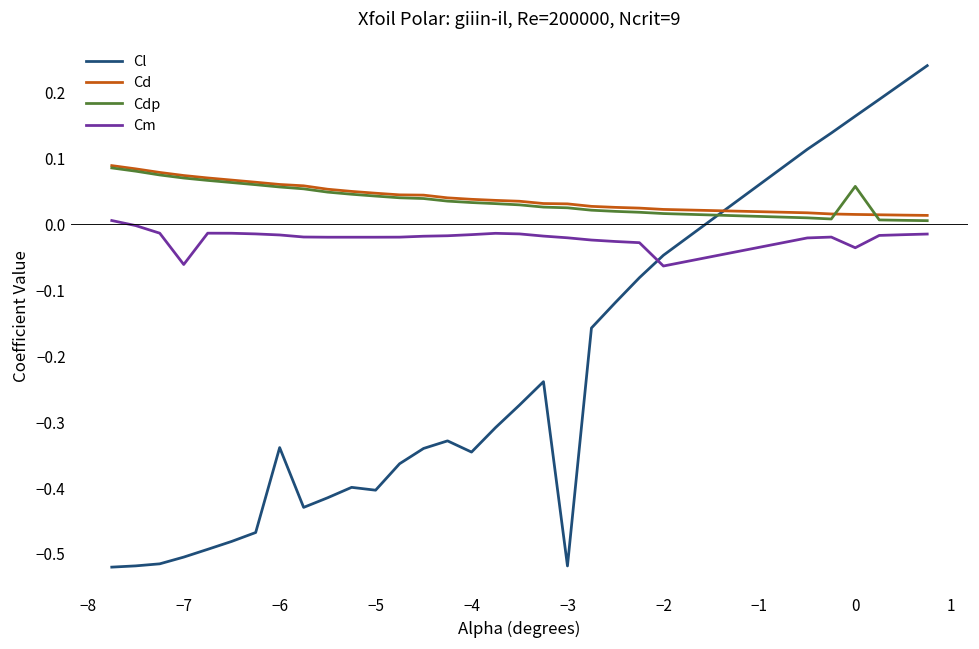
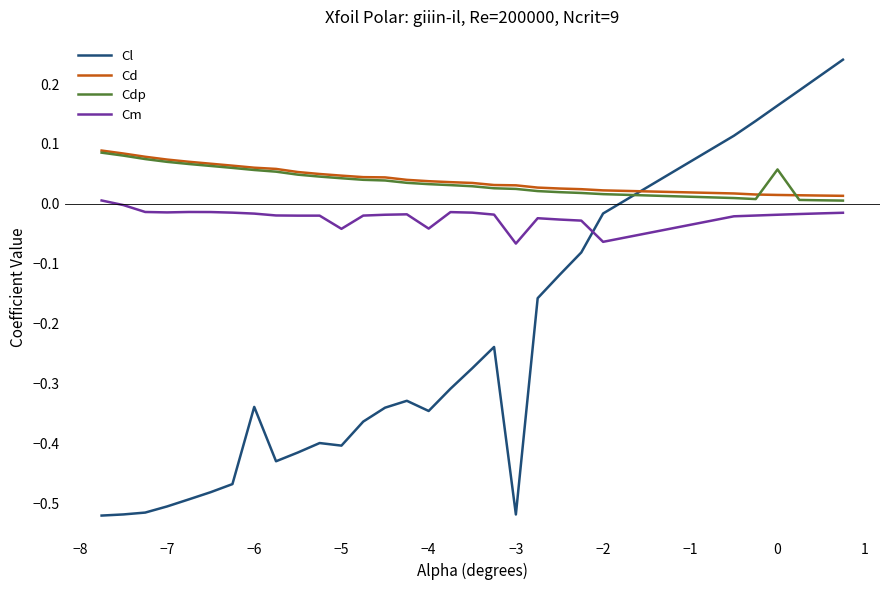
  {
    "Cl": {
      "−7": -0.50,
      "−6": -0.34,
      "−5": -0.40,
      "−4": -0.35,
      "−3": -0.52,
-     "−2": -0.05,
+     "−2": -0.02,
      "0": 0.16
    },
    "Cd": {
      "−5": 0.05,
      "−4": 0.04,
      "−3": 0.03,
      "−2": 0.02,
      "0": 0.01
    },
    "Cdp": {
      "−5": 0.04,
      "−4": 0.03,
      "−3": 0.02,
      "−2": 0.02,
      "0": 0.06
    },
    "Cm": {
-     "−7": -0.06,
+     "−7": -0.01,
      "−6": -0.02,
-     "−5": -0.02,
-     "−4": -0.02,
-     "−3": -0.02,
+     "−5": -0.04,
+     "−4": -0.04,
+     "−3": -0.07,
      "−2": -0.06,
-     "0": -0.04
+     "0": -0.02
    }
  }
